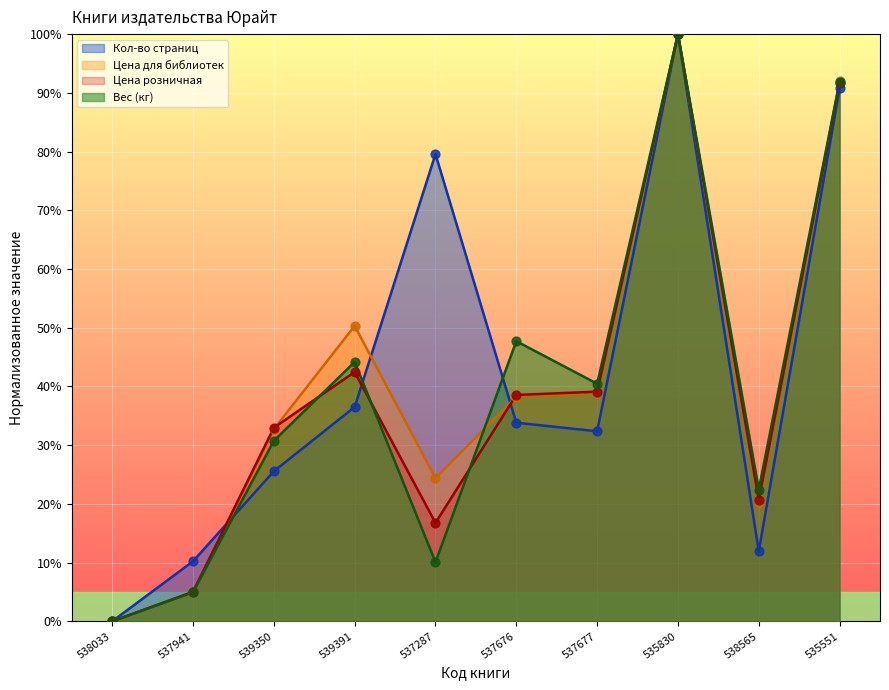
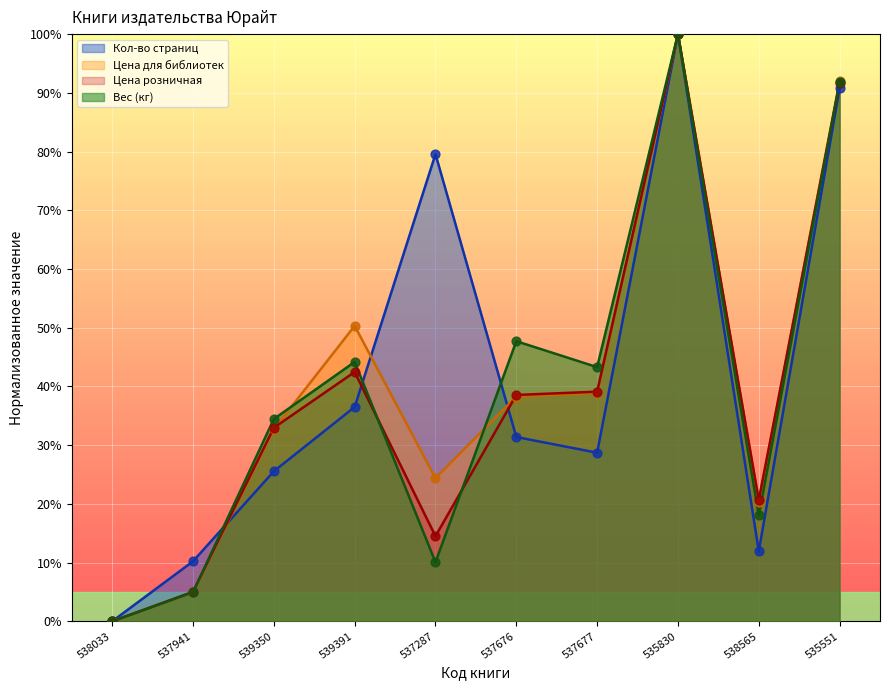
  {
    "Кол-во страниц": {
      "537941": "10%",
      "539350": "26%",
      "539391": "36%",
      "537287": "80%",
-     "537676": "34%",
-     "537677": "32%",
+     "537676": "31%",
+     "537677": "29%",
      "538565": "12%",
      "535551": "91%"
    },
    "Цена для библиотек": {
      "539391": "50%",
      "537287": "24%"
    },
    "Цена розничная": {
      "539391": "42%",
-     "537287": "17%"
+     "537287": "14%"
    },
    "Вес (кг)": {
-     "539350": "31%",
+     "539350": "34%",
      "539391": "44%",
      "537287": "10%",
      "537676": "48%",
-     "537677": "40%",
-     "538565": "22%"
+     "537677": "43%",
+     "538565": "18%"
    }
  }
